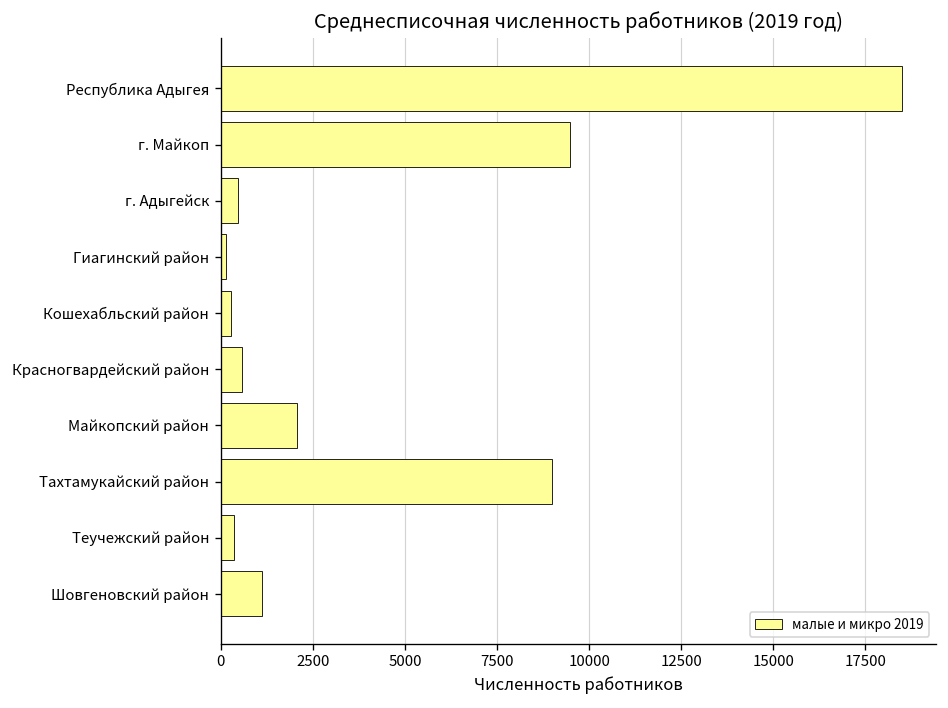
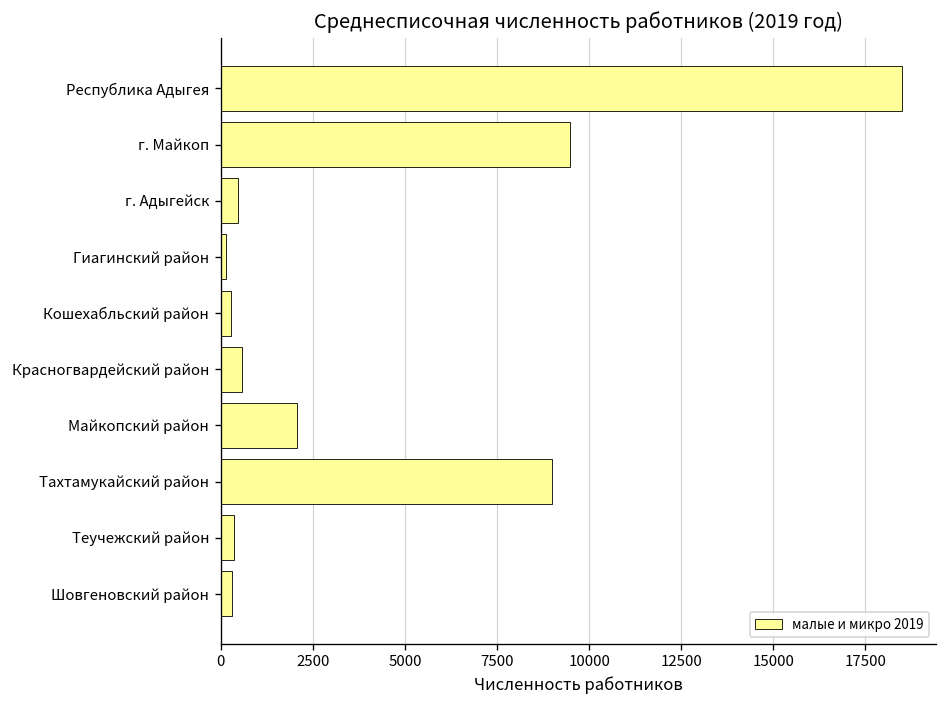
  {
    "Республика Адыгея": 18500,
    "г. Майкоп": 9500,
    "г. Адыгейск": 500,
    "Гиагинский район": 100,
    "Кошехабльский район": 300,
    "Красногвардейский район": 600,
    "Майкопский район": 2100,
    "Тахтамукайский район": 9000,
    "Теучежский район": 400,
-   "Шовгеновский район": 1100
+   "Шовгеновский район": 300
  }
